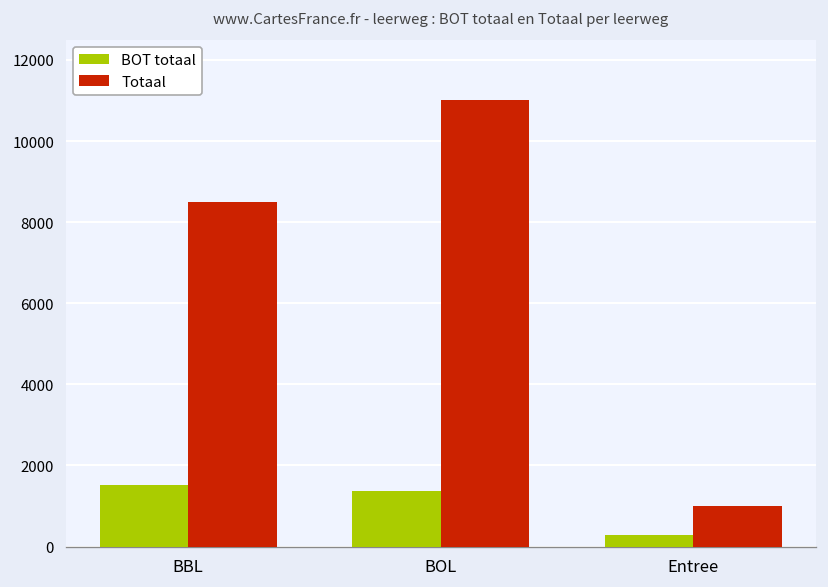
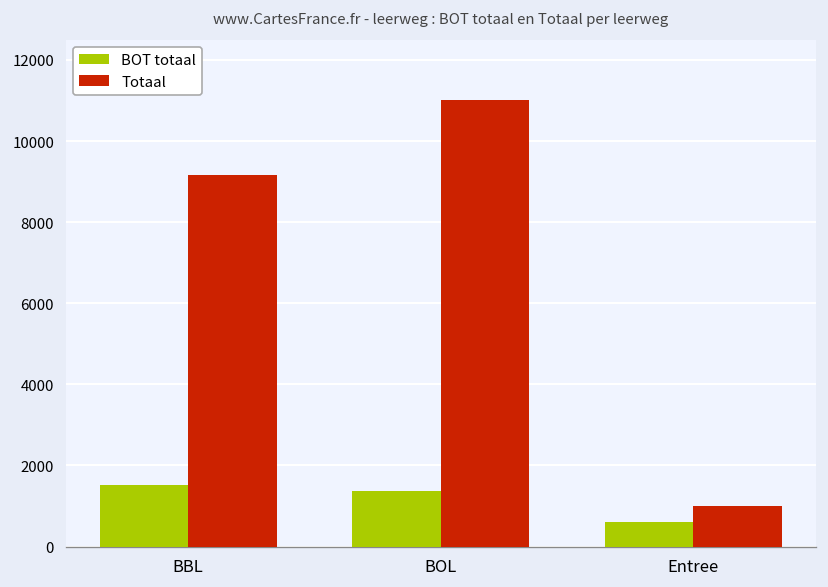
  {
    "BOT totaal": {
      "BBL": 1500,
      "BOL": 1400,
-     "Entree": 300
+     "Entree": 600
    },
    "Totaal": {
-     "BBL": 8500,
+     "BBL": 9200,
      "BOL": 11000,
      "Entree": 1000
    }
  }
